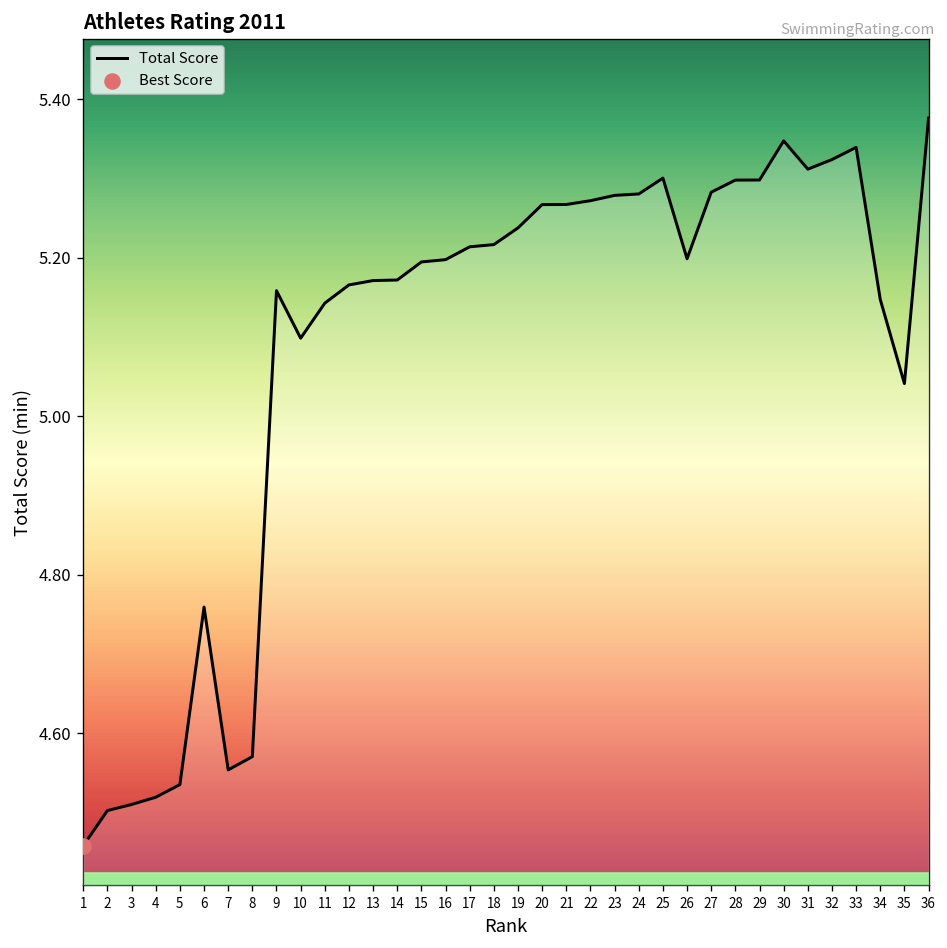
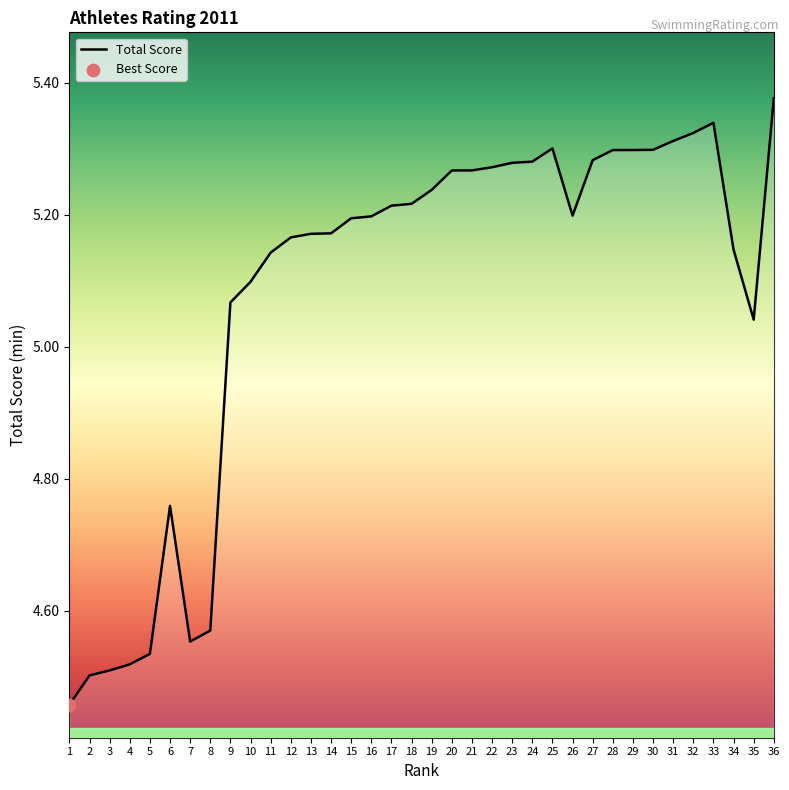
  {
    "Total Score": {
      "2": 4.50,
      "3": 4.51,
      "4": 4.52,
      "5": 4.54,
      "6": 4.76,
      "7": 4.55,
      "8": 4.57,
-     "9": 5.16,
+     "9": 5.07,
      "10": 5.10,
      "11": 5.14,
      "12": 5.17,
      "13": 5.17,
      "14": 5.17,
      "15": 5.19,
      "16": 5.20,
      "17": 5.21,
      "18": 5.22,
      "19": 5.24,
      "20": 5.27,
      "21": 5.27,
      "22": 5.27,
      "23": 5.28,
      "24": 5.28,
      "25": 5.30,
      "26": 5.20,
      "27": 5.28,
      "28": 5.30,
      "29": 5.30,
-     "30": 5.35,
+     "30": 5.30,
      "31": 5.31,
      "32": 5.32,
      "33": 5.34,
      "34": 5.15,
      "35": 5.04,
      "36": 5.38
    }
  }
